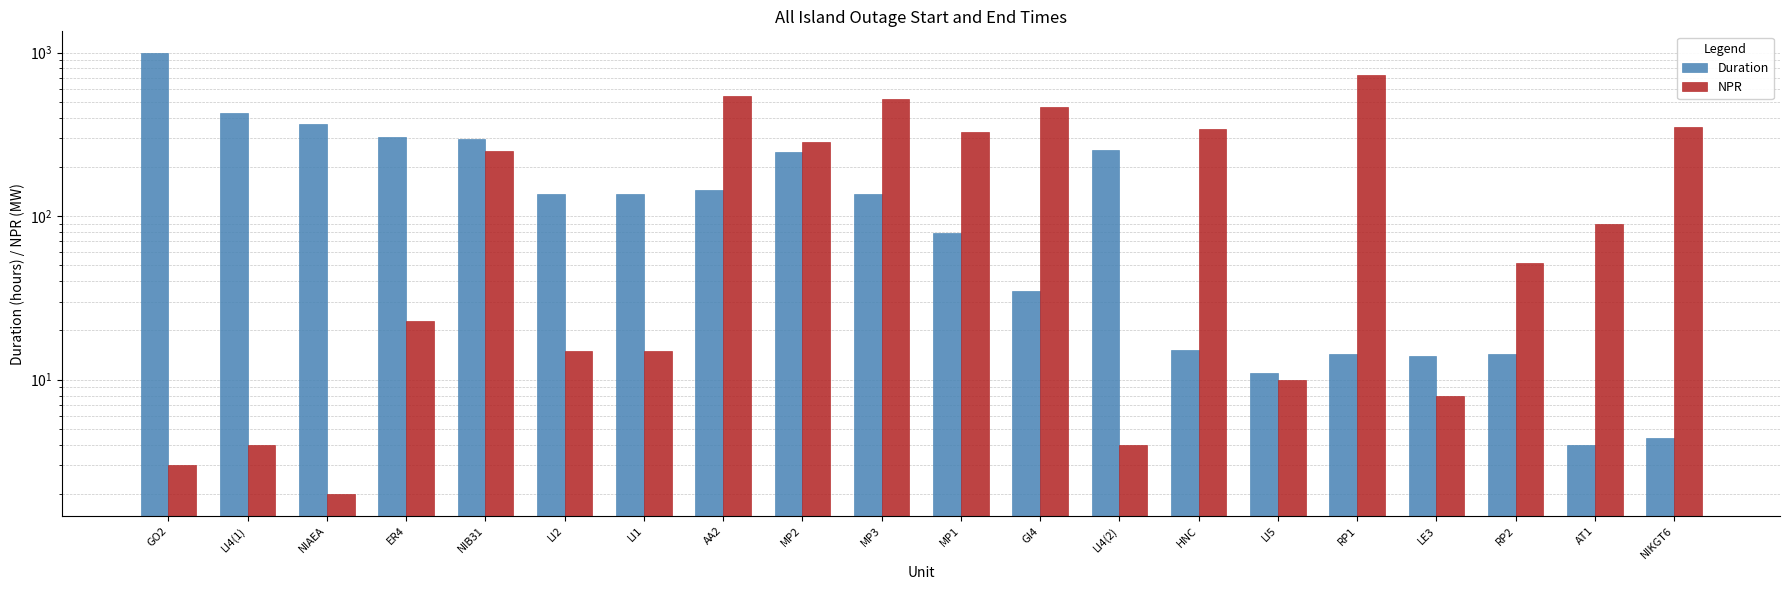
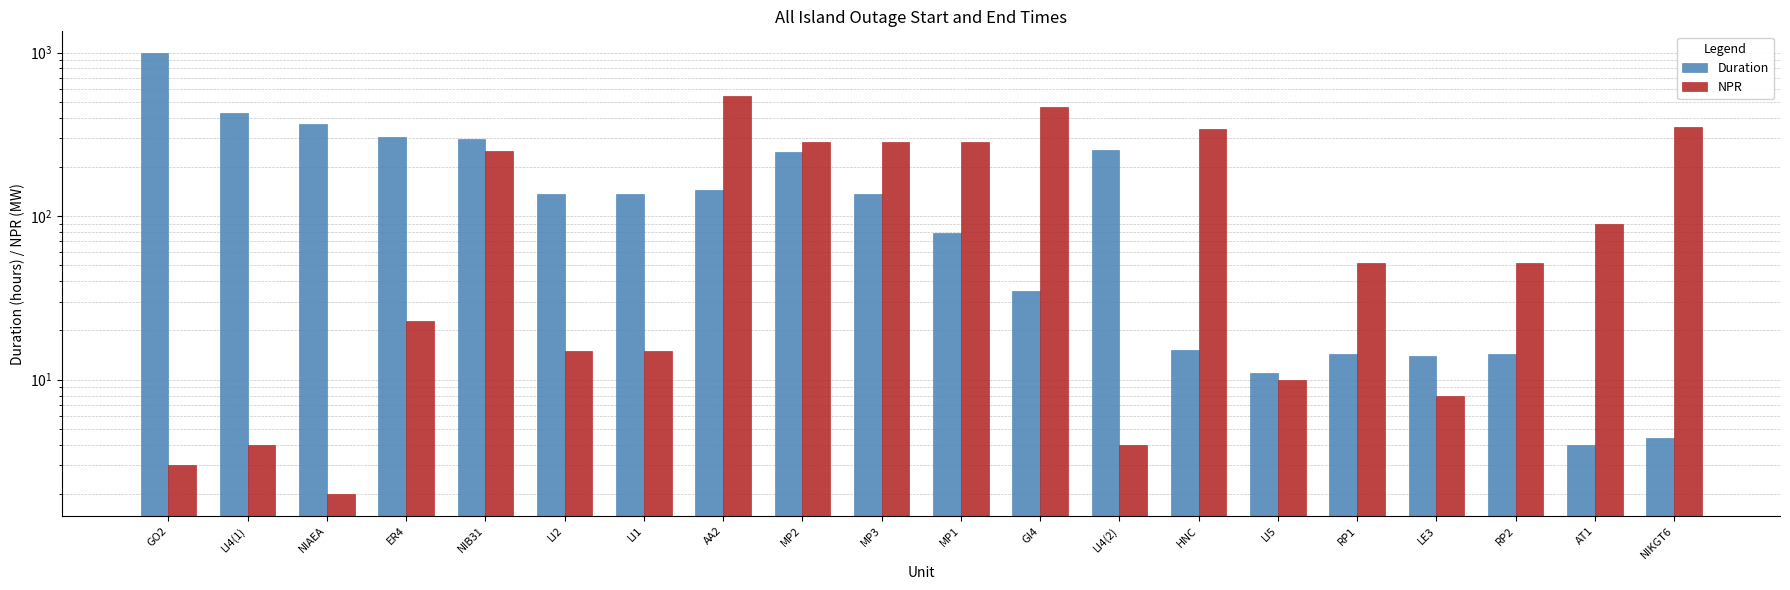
  {
    "Duration": {
      "GO2": 1000,
      "LI4(1)": 430,
      "NIAEA": 370,
      "ER4": 300,
      "NIB31": 300,
      "LI2": 140,
      "LI1": 140,
      "AA2": 140,
      "MP2": 250,
      "MP3": 140,
      "MP1": 80,
      "GI4": 35,
      "LI4(2)": 250,
      "HNC": 15,
      "LI5": 11,
      "RP1": 14,
      "LE3": 14,
      "RP2": 14,
      "AT1": 4,
      "NIKGT6": 4.4
    },
    "NPR": {
      "GO2": 3,
      "LI4(1)": 4,
      "NIAEA": 2,
      "ER4": 23,
      "NIB31": 250,
      "LI2": 15,
      "LI1": 15,
      "AA2": 540,
      "MP2": 290,
-     "MP3": 520,
-     "MP1": 330,
+     "MP3": 290,
+     "MP1": 290,
      "GI4": 460,
      "LI4(2)": 4,
      "HNC": 340,
      "LI5": 10,
-     "RP1": 700,
+     "RP1": 52,
      "LE3": 8,
      "RP2": 52,
      "AT1": 90,
      "NIKGT6": 350
    }
  }
